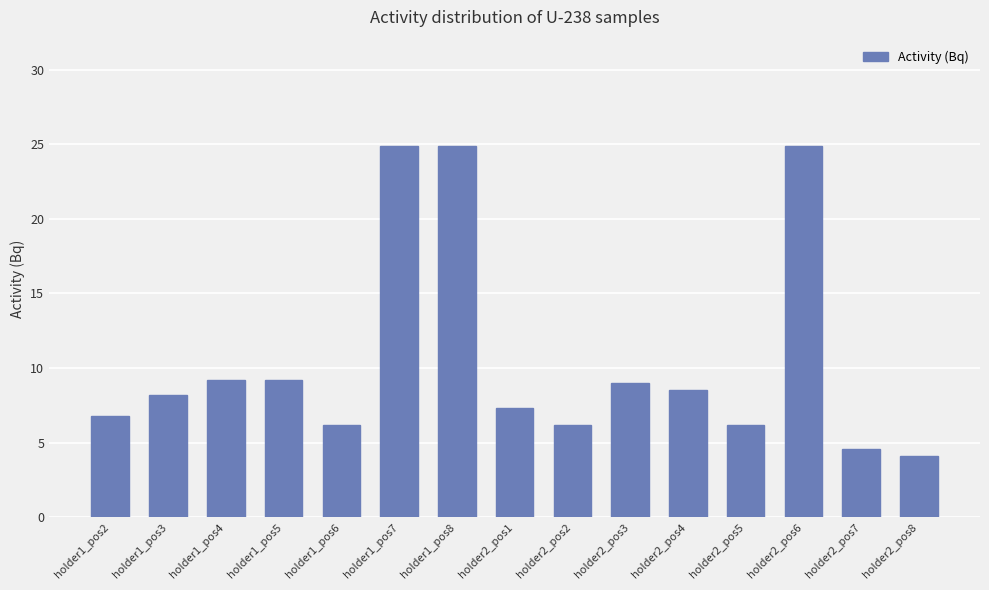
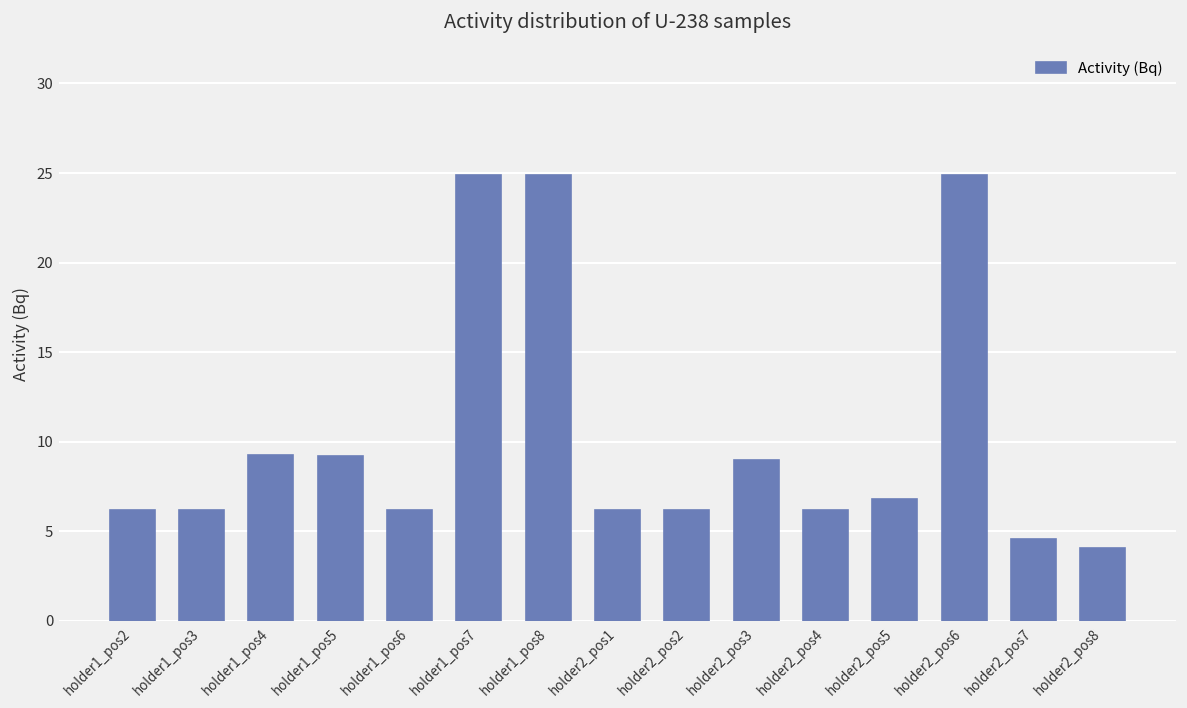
  {
-   "holder1_pos2": 6.8,
-   "holder1_pos3": 8.2,
+   "holder1_pos2": 6.2,
+   "holder1_pos3": 6.2,
    "holder1_pos4": 9.2,
    "holder1_pos5": 9.2,
    "holder1_pos6": 6.2,
    "holder1_pos7": 24.9,
    "holder1_pos8": 24.9,
-   "holder2_pos1": 7.3,
+   "holder2_pos1": 6.2,
    "holder2_pos2": 6.2,
    "holder2_pos3": 9.0,
-   "holder2_pos4": 8.5,
-   "holder2_pos5": 6.2,
+   "holder2_pos4": 6.2,
+   "holder2_pos5": 6.8,
    "holder2_pos6": 24.9,
    "holder2_pos7": 4.6,
    "holder2_pos8": 4.1
  }
